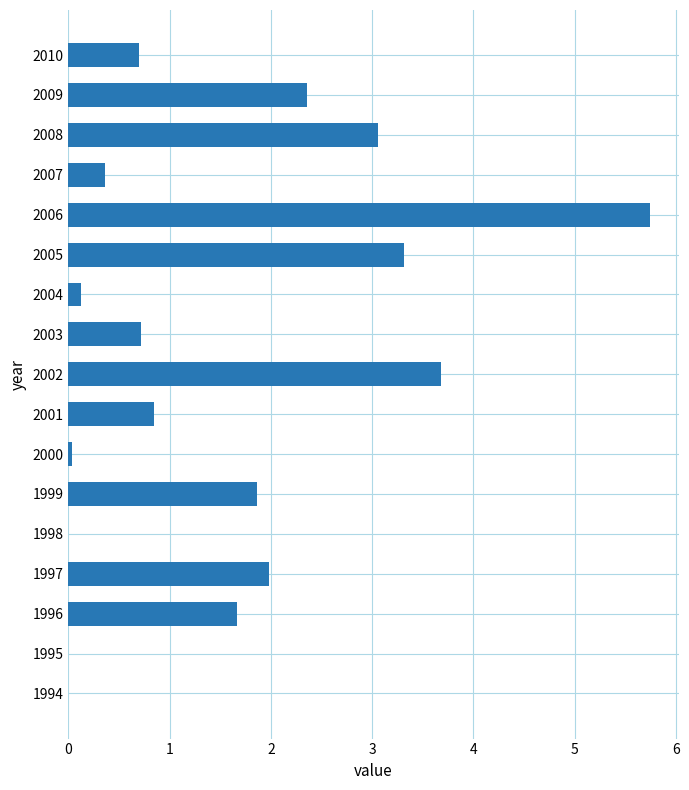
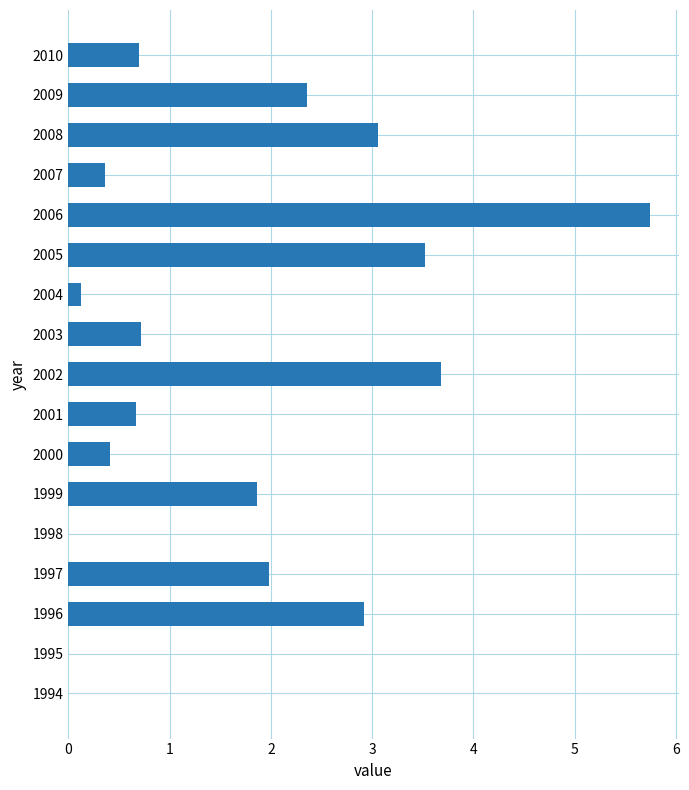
  {
    "2010": 0.69,
    "2009": 2.36,
    "2008": 3.06,
    "2007": 0.36,
    "2006": 5.74,
-   "2005": 3.31,
+   "2005": 3.52,
    "2004": 0.12,
    "2003": 0.72,
    "2002": 3.68,
-   "2001": 0.85,
-   "2000": 0.03,
+   "2001": 0.67,
+   "2000": 0.41,
    "1999": 1.87,
    "1998": 0.00,
    "1997": 1.98,
-   "1996": 1.66,
+   "1996": 2.92,
    "1995": 0.00,
    "1994": 0.00
  }
